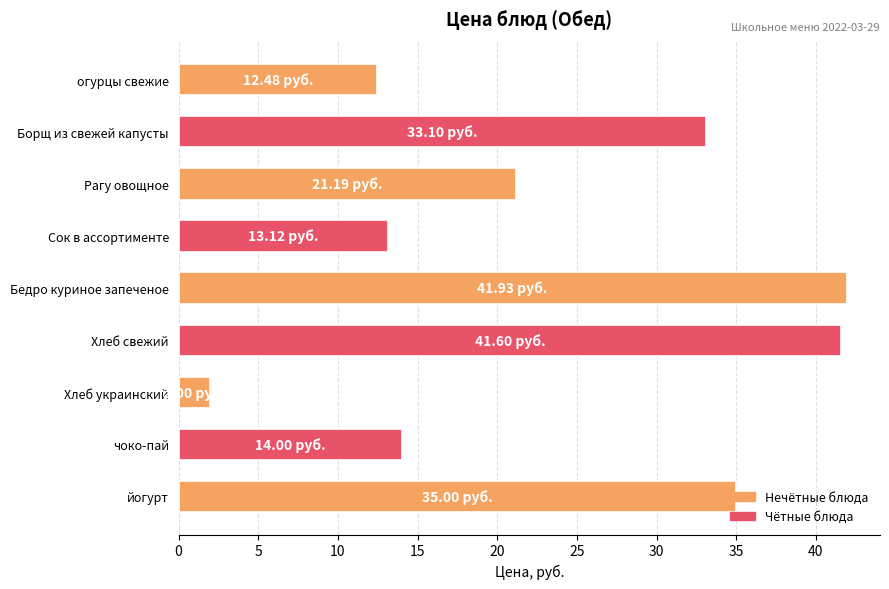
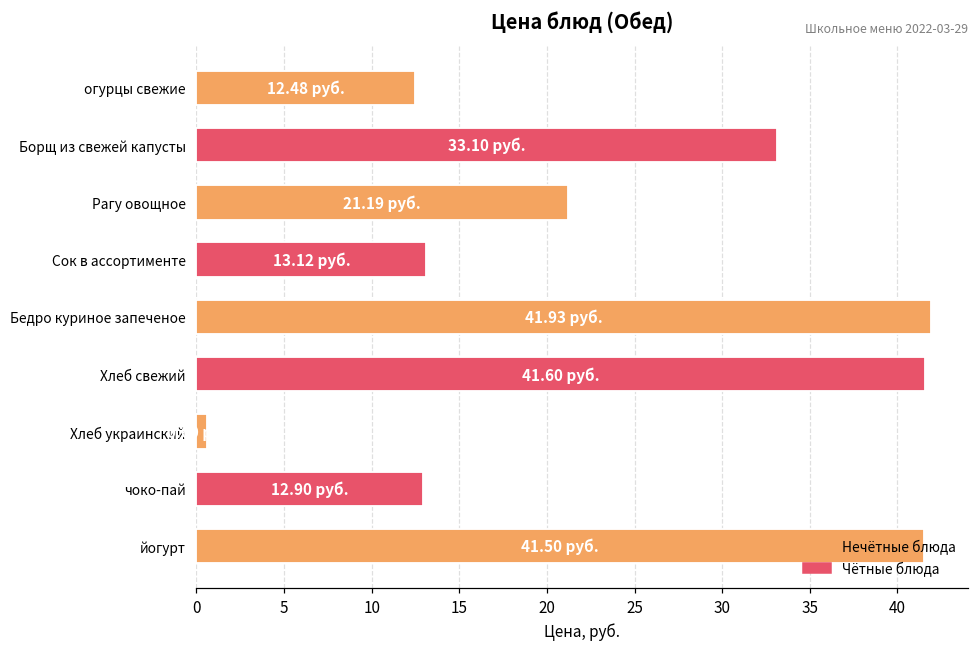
  {
    "огурцы свежие": 12.48,
    "Борщ из свежей капусты": 33.10,
    "Рагу овощное": 21.19,
    "Сок в ассортименте": 13.12,
    "Бедро куриное запеченое": 41.93,
    "Хлеб свежий": 41.60,
-   "Хлеб украинский": 2.0,
-   "чоко-пай": 14.00,
-   "йогурт": 35.00
+   "Хлеб украинский": 0.6,
+   "чоко-пай": 12.90,
+   "йогурт": 41.50
  }
